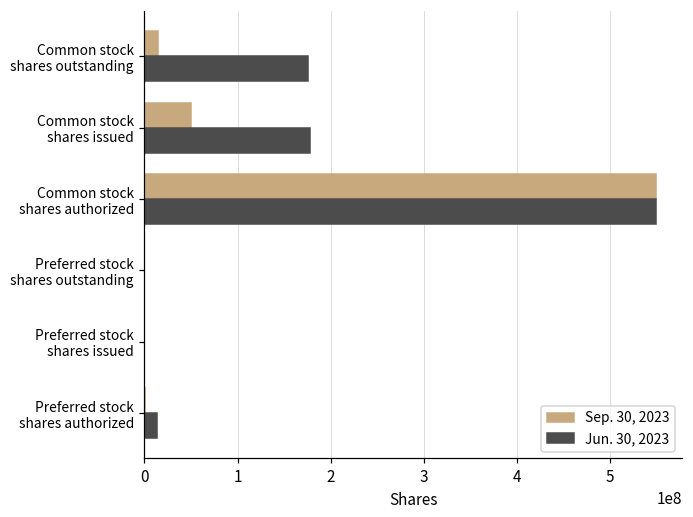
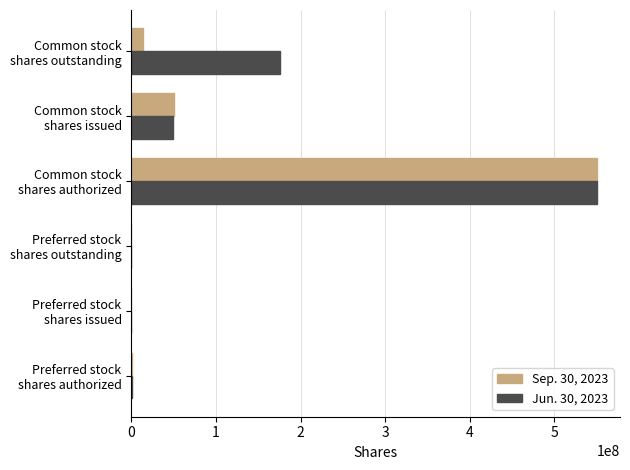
  {
    "Sep. 30, 2023": {
      "Common stock shares outstanding": 10000000,
      "Common stock shares issued": 50000000,
      "Common stock shares authorized": 550000000,
      "Preferred stock shares outstanding": 0,
      "Preferred stock shares issued": 0
    },
    "Jun. 30, 2023": {
      "Common stock shares outstanding": 180000000,
-     "Common stock shares issued": 180000000,
+     "Common stock shares issued": 50000000,
      "Common stock shares authorized": 550000000,
      "Preferred stock shares outstanding": 0,
      "Preferred stock shares issued": 0,
-     "Preferred stock shares authorized": 10000000
+     "Preferred stock shares authorized": 0
    }
  }
